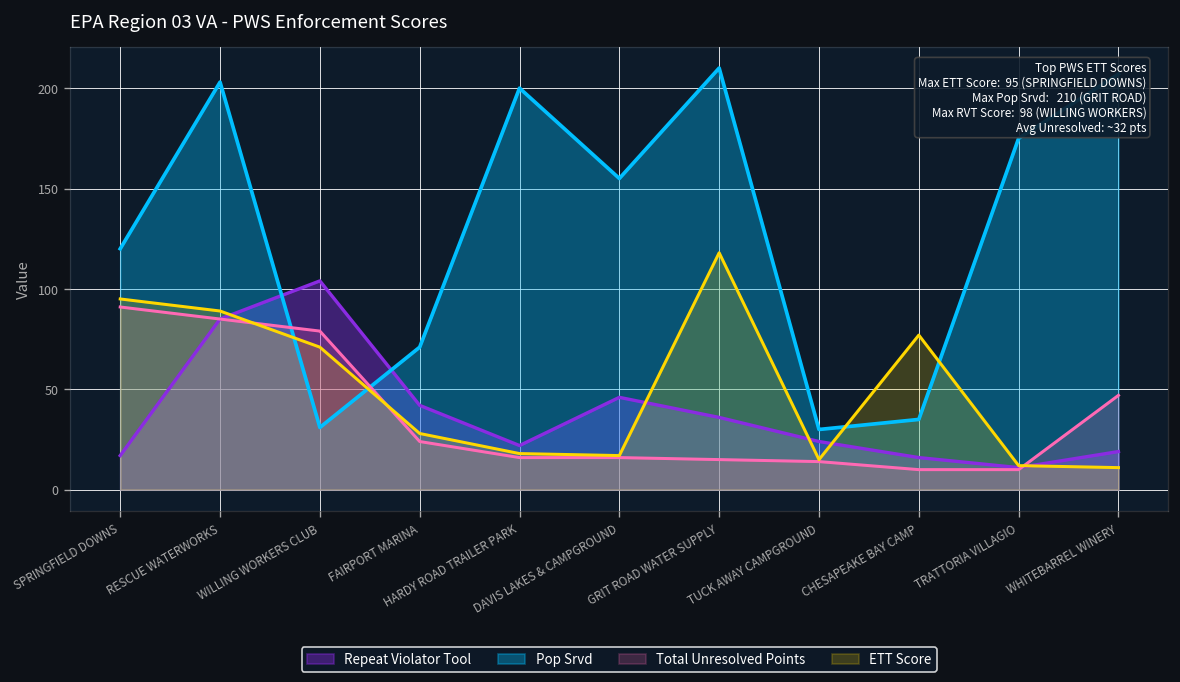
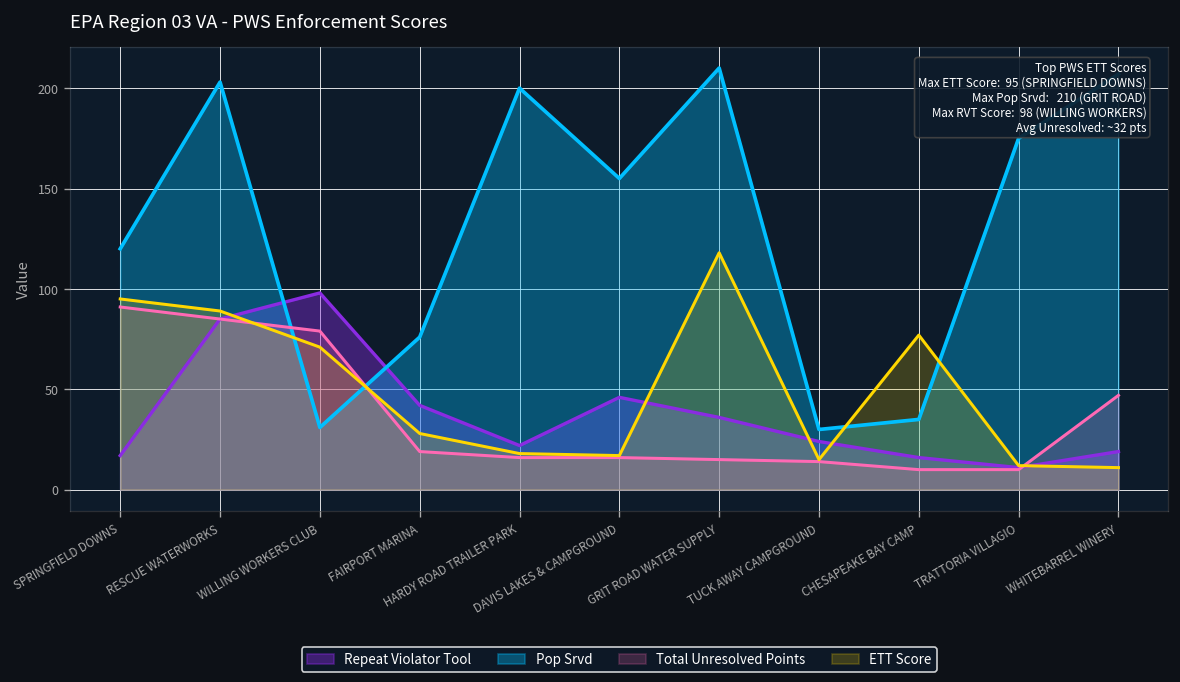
  {
    "Repeat Violator Tool": {
      "SPRINGFIELD DOWNS": 17,
-     "WILLING WORKERS CLUB": 104,
+     "WILLING WORKERS CLUB": 98,
      "FAIRPORT MARINA": 42,
      "HARDY ROAD TRAILER PARK": 22,
      "DAVIS LAKES & CAMPGROUND": 46,
      "GRIT ROAD WATER SUPPLY": 36,
      "TUCK AWAY CAMPGROUND": 24,
      "CHESAPEAKE BAY CAMP": 16,
      "WHITEBARREL WINERY": 19
    },
    "Pop Srvd": {
      "SPRINGFIELD DOWNS": 120,
      "RESCUE WATERWORKS": 203,
      "WILLING WORKERS CLUB": 31,
-     "FAIRPORT MARINA": 71,
+     "FAIRPORT MARINA": 76,
      "HARDY ROAD TRAILER PARK": 200,
      "DAVIS LAKES & CAMPGROUND": 155,
      "GRIT ROAD WATER SUPPLY": 210,
      "TUCK AWAY CAMPGROUND": 30,
      "CHESAPEAKE BAY CAMP": 35,
      "TRATTORIA VILLAGIO": 175
    },
    "Total Unresolved Points": {
      "SPRINGFIELD DOWNS": 91,
      "WILLING WORKERS CLUB": 79,
-     "FAIRPORT MARINA": 24,
+     "FAIRPORT MARINA": 19,
      "HARDY ROAD TRAILER PARK": 16,
      "GRIT ROAD WATER SUPPLY": 15,
      "CHESAPEAKE BAY CAMP": 10,
      "WHITEBARREL WINERY": 47
    },
    "ETT Score": {
      "SPRINGFIELD DOWNS": 95,
      "RESCUE WATERWORKS": 89,
      "WILLING WORKERS CLUB": 71,
      "FAIRPORT MARINA": 28,
      "HARDY ROAD TRAILER PARK": 18,
      "GRIT ROAD WATER SUPPLY": 118,
      "CHESAPEAKE BAY CAMP": 77,
      "WHITEBARREL WINERY": 11
    }
  }
